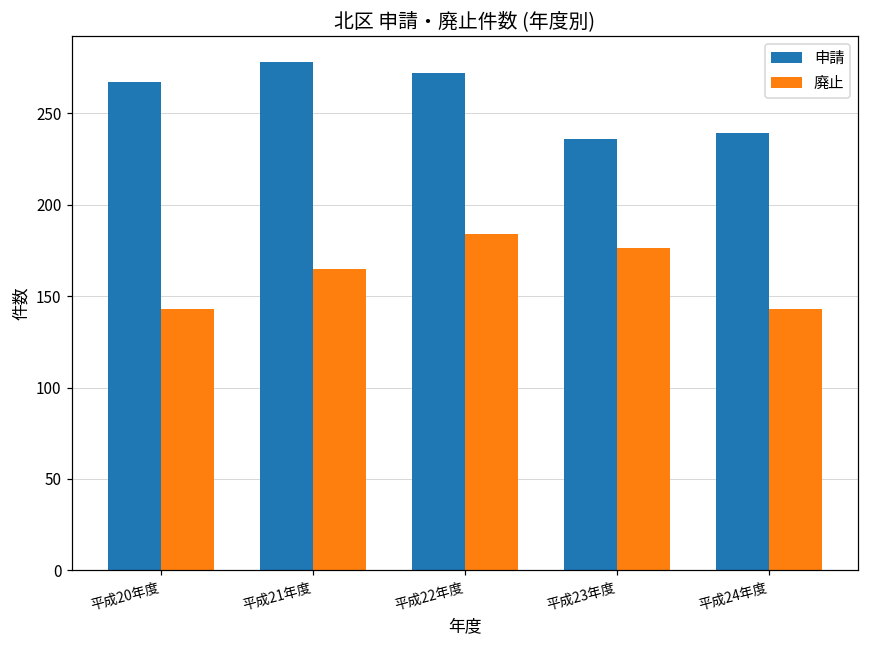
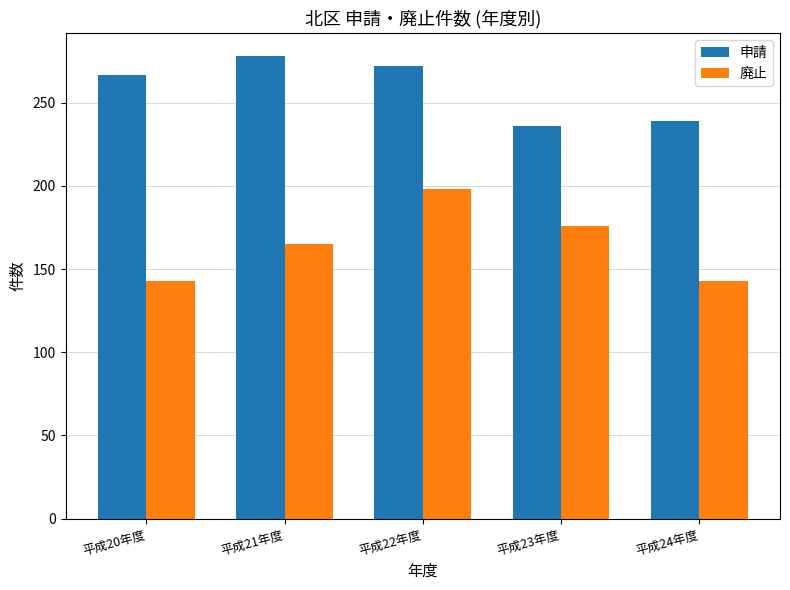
  {
    "申請": {
      "平成20年度": 267,
      "平成21年度": 278,
      "平成22年度": 272,
      "平成23年度": 236,
      "平成24年度": 239
    },
    "廃止": {
      "平成20年度": 143,
      "平成21年度": 165,
-     "平成22年度": 184,
+     "平成22年度": 198,
      "平成23年度": 176,
      "平成24年度": 143
    }
  }
